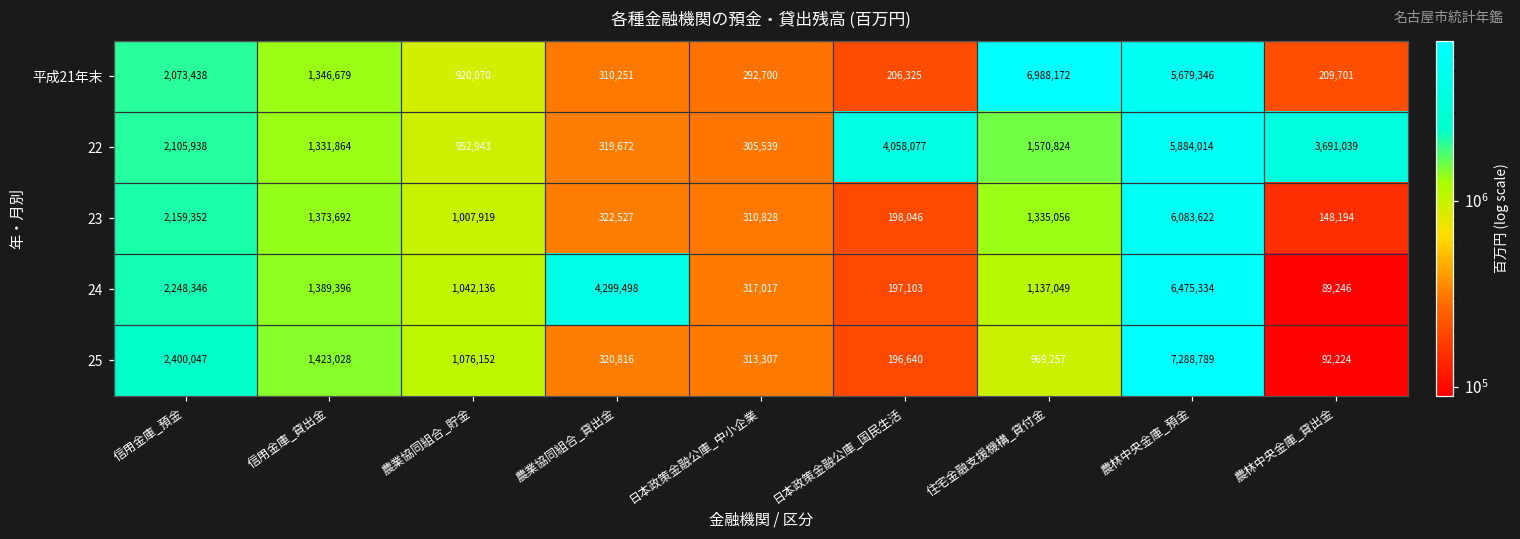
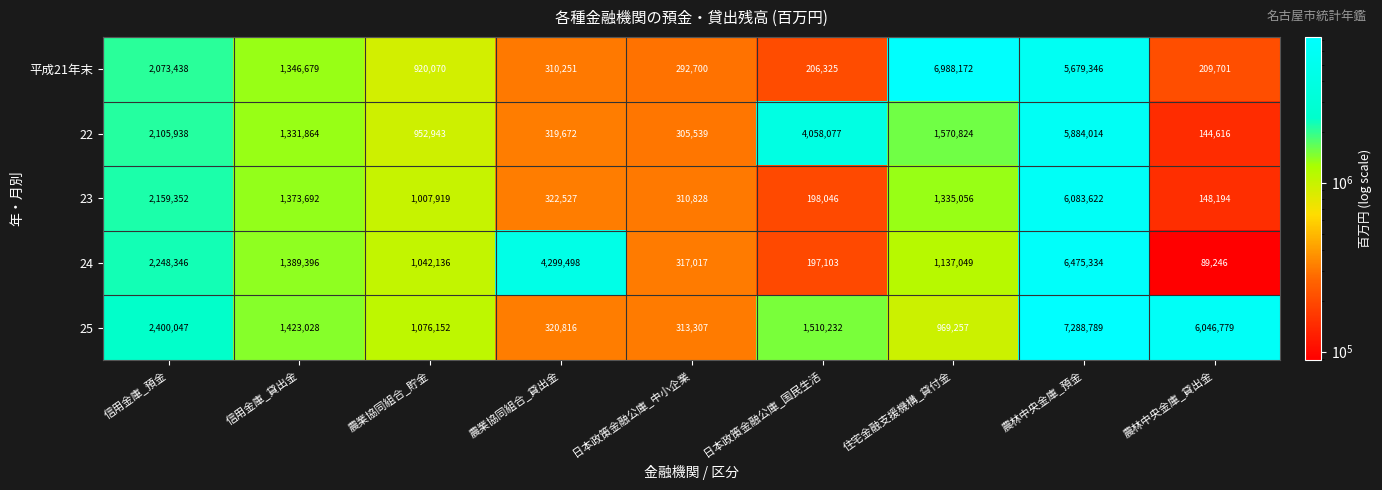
  {
    "平成21年末": {
      "信用金庫_預金": "2,073,438",
      "信用金庫_貸出金": "1,346,679",
      "農業協同組合_貯金": "920,070",
      "農業協同組合_貸出金": "310,251",
      "日本政策金融公庫_中小企業": "292,700",
      "日本政策金融公庫_国民生活": "206,325",
      "住宅金融支援機構_貸付金": "6,988,172",
      "農林中央金庫_預金": "5,679,346",
      "農林中央金庫_貸出金": "209,701"
    },
    "22": {
      "信用金庫_預金": "2,105,938",
      "信用金庫_貸出金": "1,331,864",
      "農業協同組合_貯金": "952,943",
      "農業協同組合_貸出金": "319,672",
      "日本政策金融公庫_中小企業": "305,539",
      "日本政策金融公庫_国民生活": "4,058,077",
      "住宅金融支援機構_貸付金": "1,570,824",
      "農林中央金庫_預金": "5,884,014",
-     "農林中央金庫_貸出金": "3,691,039"
+     "農林中央金庫_貸出金": "144,616"
    },
    "23": {
      "信用金庫_預金": "2,159,352",
      "信用金庫_貸出金": "1,373,692",
      "農業協同組合_貯金": "1,007,919",
      "農業協同組合_貸出金": "322,527",
      "日本政策金融公庫_中小企業": "310,828",
      "日本政策金融公庫_国民生活": "198,046",
      "住宅金融支援機構_貸付金": "1,335,056",
      "農林中央金庫_預金": "6,083,622",
      "農林中央金庫_貸出金": "148,194"
    },
    "24": {
      "信用金庫_預金": "2,248,346",
      "信用金庫_貸出金": "1,389,396",
      "農業協同組合_貯金": "1,042,136",
      "農業協同組合_貸出金": "4,299,498",
      "日本政策金融公庫_中小企業": "317,017",
      "日本政策金融公庫_国民生活": "197,103",
      "住宅金融支援機構_貸付金": "1,137,049",
      "農林中央金庫_預金": "6,475,334",
      "農林中央金庫_貸出金": "89,246"
    },
    "25": {
      "信用金庫_預金": "2,400,047",
      "信用金庫_貸出金": "1,423,028",
      "農業協同組合_貯金": "1,076,152",
      "農業協同組合_貸出金": "320,816",
      "日本政策金融公庫_中小企業": "313,307",
-     "日本政策金融公庫_国民生活": "196,640",
+     "日本政策金融公庫_国民生活": "1,510,232",
      "住宅金融支援機構_貸付金": "969,257",
      "農林中央金庫_預金": "7,288,789",
-     "農林中央金庫_貸出金": "92,224"
+     "農林中央金庫_貸出金": "6,046,779"
    }
  }
